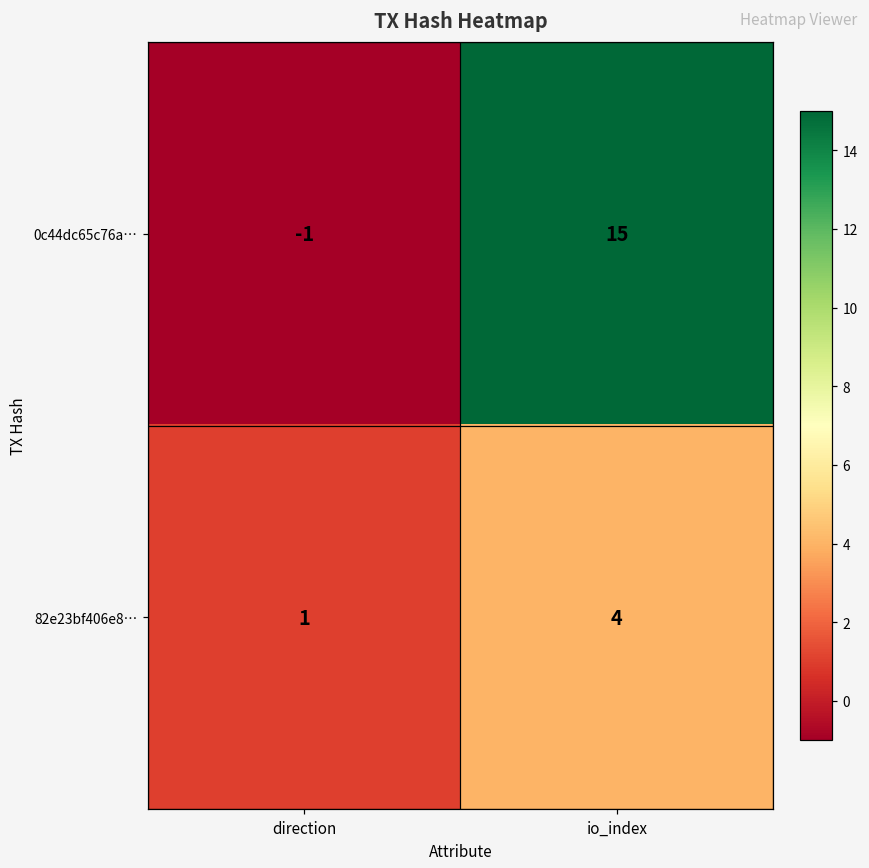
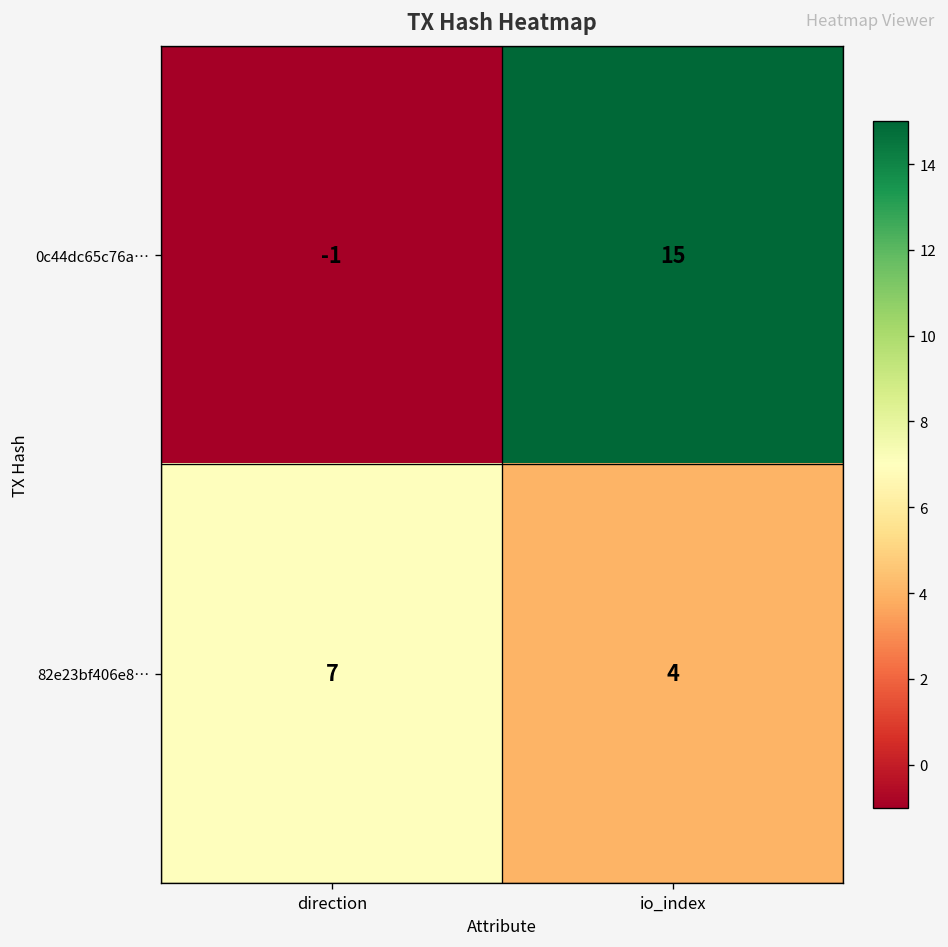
  {
    "0c44dc65c76a…": {
      "direction": -1,
      "io_index": 15
    },
    "82e23bf406e8…": {
-     "direction": 1,
+     "direction": 7,
      "io_index": 4
    }
  }
